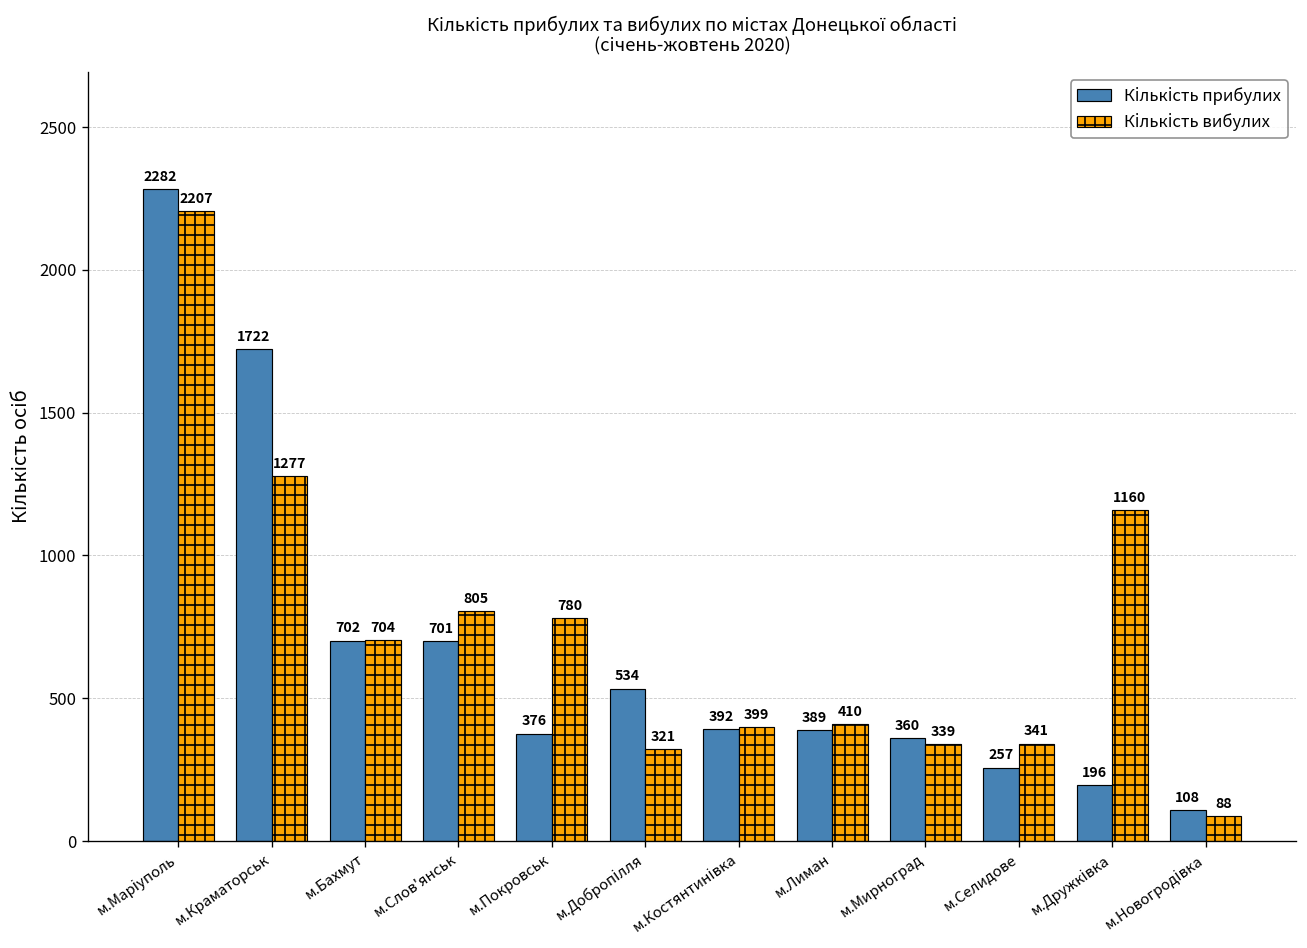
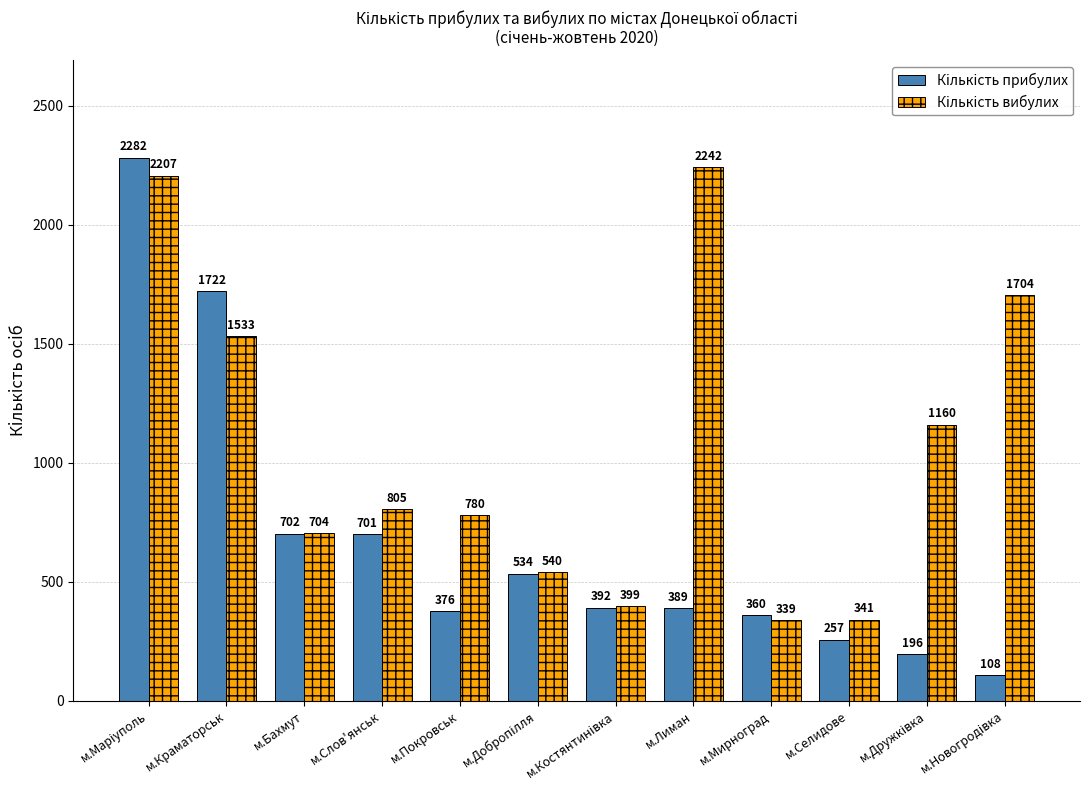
  {
    "Кількість прибулих": {
      "м.Маріуполь": 2282,
      "м.Краматорськ": 1722,
      "м.Бахмут": 702,
      "м.Слов'янськ": 701,
      "м.Покровськ": 376,
      "м.Добропілля": 534,
      "м.Костянтинівка": 392,
      "м.Лиман": 389,
      "м.Мирноград": 360,
      "м.Селидове": 257,
      "м.Дружківка": 196,
      "м.Новогродівка": 108
    },
    "Кількість вибулих": {
      "м.Маріуполь": 2207,
-     "м.Краматорськ": 1277,
+     "м.Краматорськ": 1533,
      "м.Бахмут": 704,
      "м.Слов'янськ": 805,
      "м.Покровськ": 780,
-     "м.Добропілля": 321,
+     "м.Добропілля": 540,
      "м.Костянтинівка": 399,
-     "м.Лиман": 410,
+     "м.Лиман": 2242,
      "м.Мирноград": 339,
      "м.Селидове": 341,
      "м.Дружківка": 1160,
-     "м.Новогродівка": 88
+     "м.Новогродівка": 1704
    }
  }
